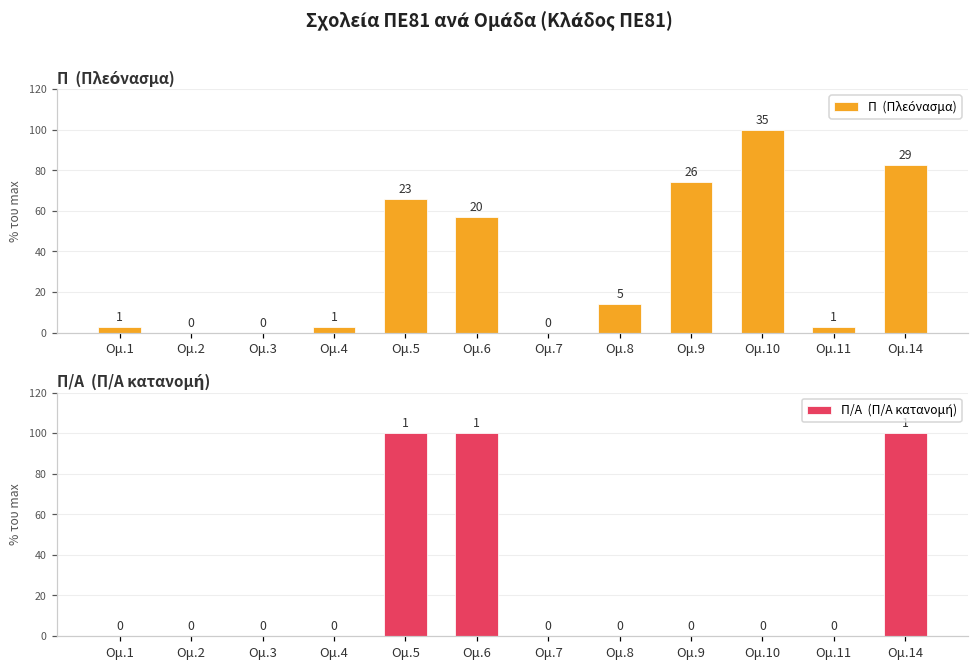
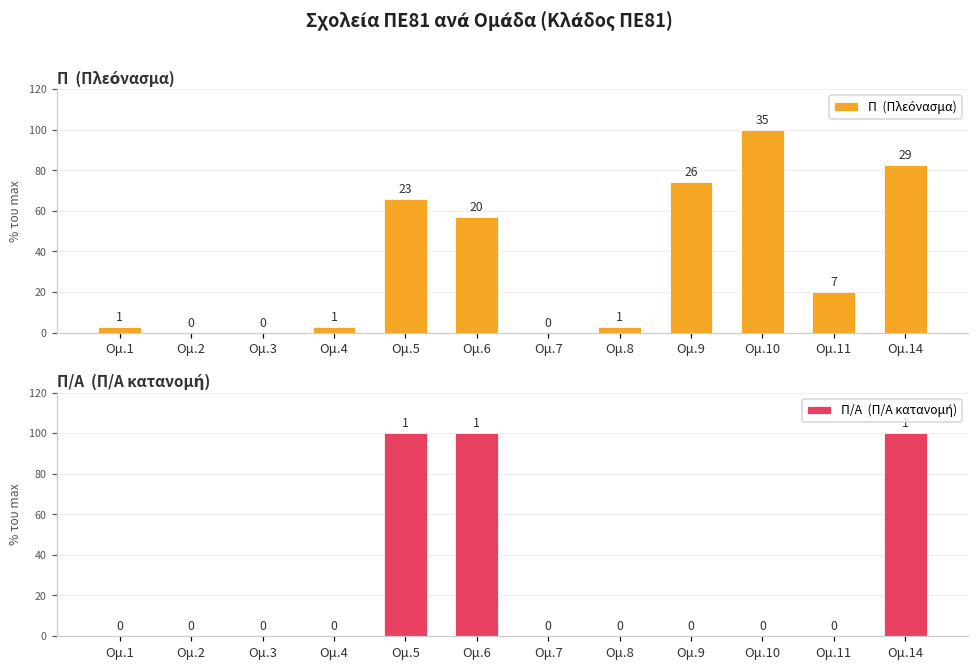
  {
    "Π (Πλεόνασμα)": {
      "Ομ.2": 0,
      "Ομ.3": 0,
      "Ομ.7": 0,
-     "Ομ.8": 5,
-     "Ομ.11": 1
+     "Ομ.8": 1,
+     "Ομ.11": 7
    },
    "Π/Α (Π/Α κατανομή)": {
      "Ομ.1": 0,
      "Ομ.2": 0,
      "Ομ.3": 0,
      "Ομ.4": 0,
      "Ομ.7": 0,
      "Ομ.8": 0,
      "Ομ.9": 0,
      "Ομ.10": 0,
      "Ομ.11": 0
    }
  }
